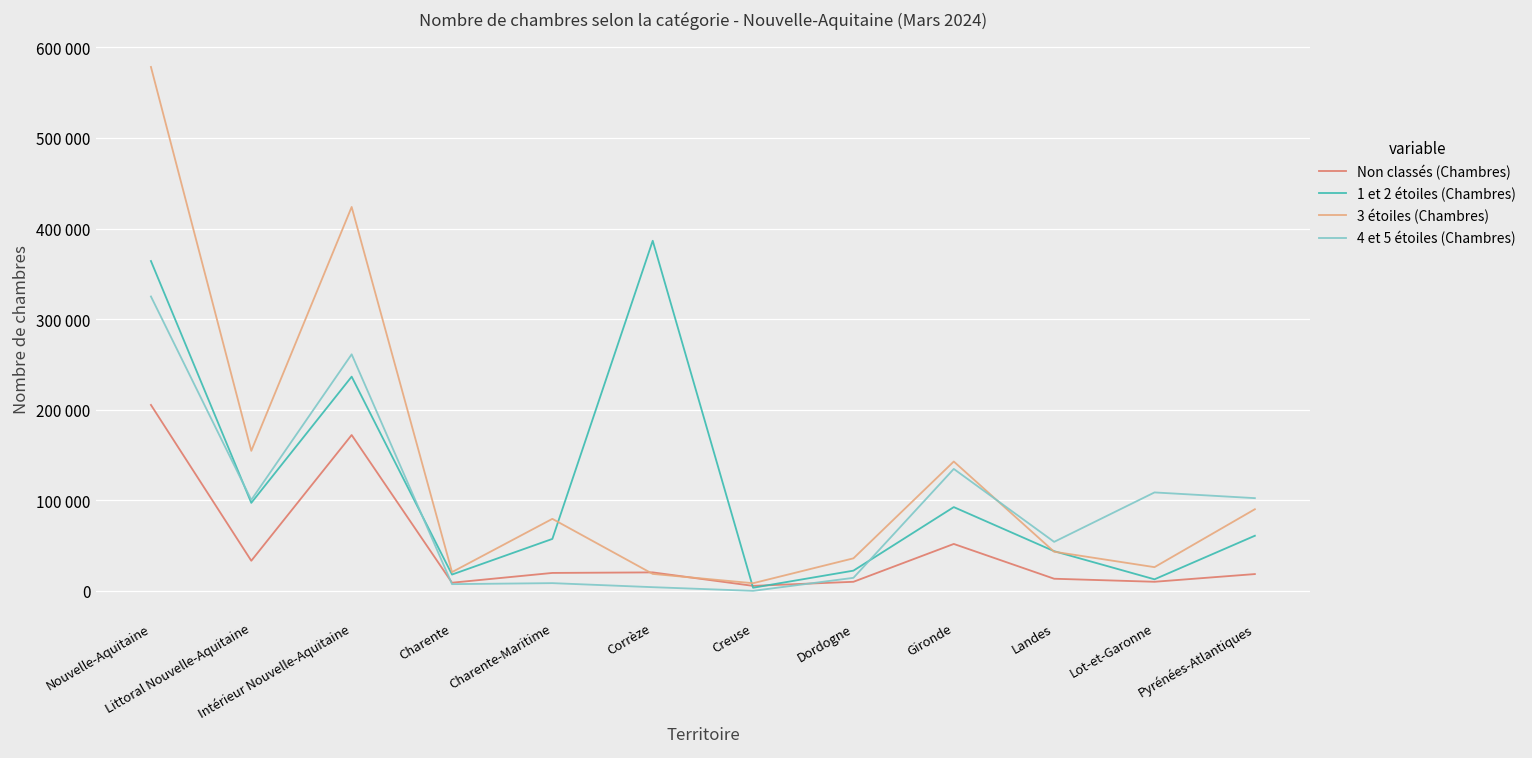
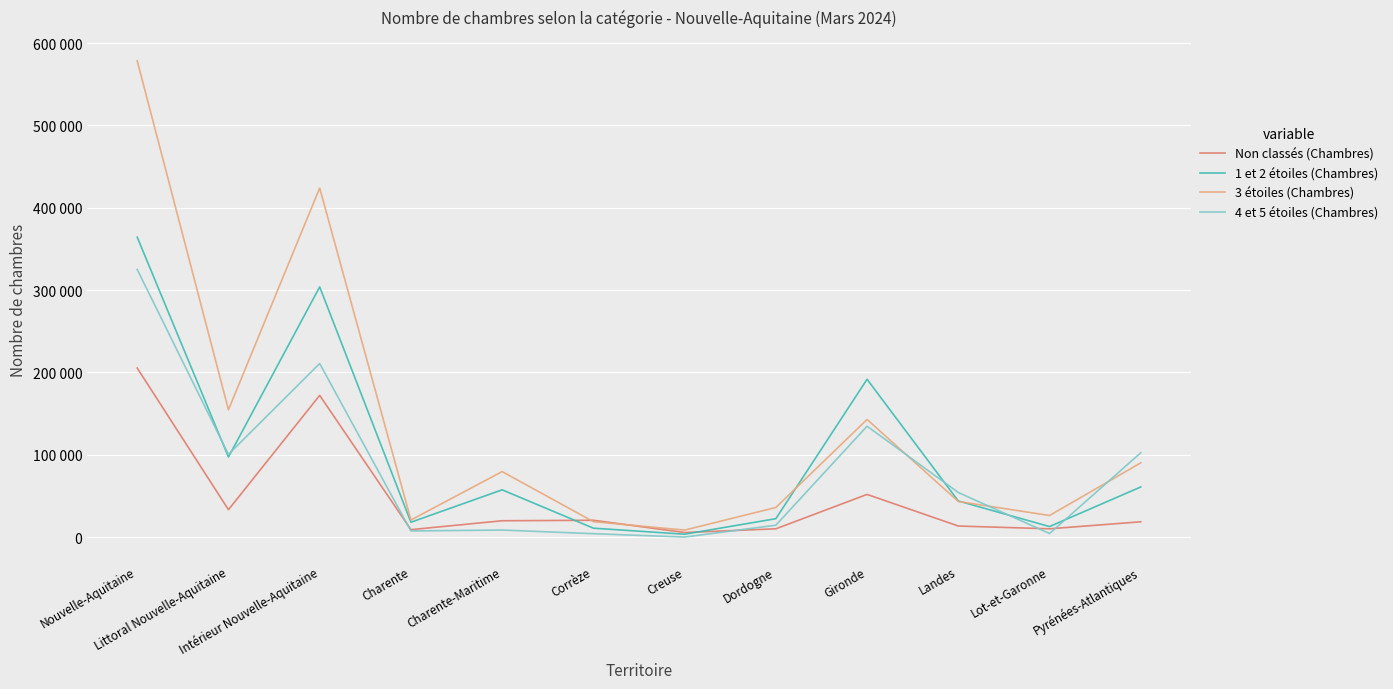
  {
    "1 et 2 étoiles (Chambres)": {
      "Nouvelle-Aquitaine": 360000,
      "Littoral Nouvelle-Aquitaine": 100000,
-     "Intérieur Nouvelle-Aquitaine": 240000,
+     "Intérieur Nouvelle-Aquitaine": 300000,
      "Charente-Maritime": 60000,
-     "Corrèze": 390000,
+     "Corrèze": 10000,
      "Dordogne": 20000,
-     "Gironde": 90000,
+     "Gironde": 190000,
      "Pyrénées-Atlantiques": 60000
    },
    "4 et 5 étoiles (Chambres)": {
      "Nouvelle-Aquitaine": 320000,
      "Littoral Nouvelle-Aquitaine": 100000,
-     "Intérieur Nouvelle-Aquitaine": 260000,
+     "Intérieur Nouvelle-Aquitaine": 210000,
      "Charente-Maritime": 10000,
      "Corrèze": 0,
      "Creuse": 0,
      "Dordogne": 10000,
      "Gironde": 130000,
      "Landes": 50000,
-     "Lot-et-Garonne": 110000,
+     "Lot-et-Garonne": 0,
      "Pyrénées-Atlantiques": 100000
    }
  }
